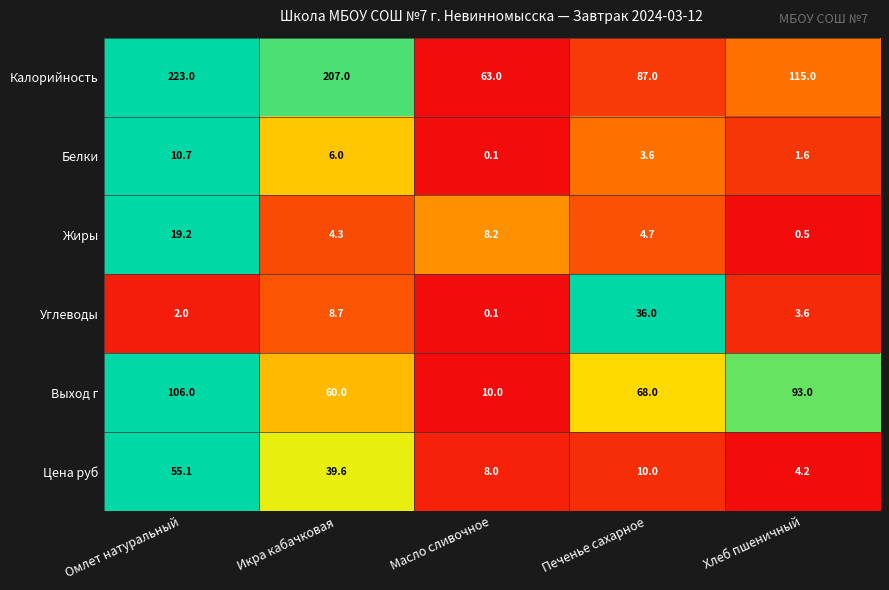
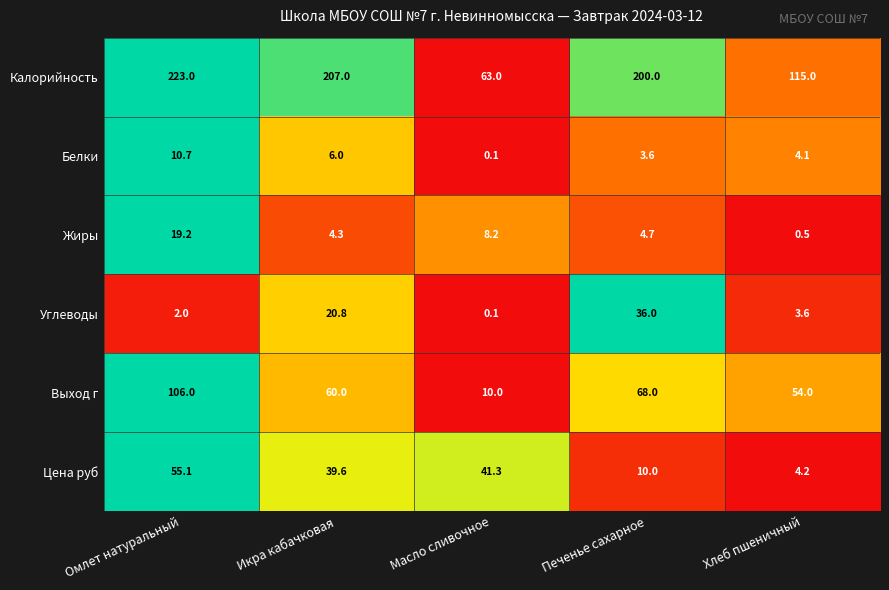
  {
    "Калорийность": {
      "Омлет натуральный": 223.0,
      "Икра кабачковая": 207.0,
      "Масло сливочное": 63.0,
-     "Печенье сахарное": 87.0,
+     "Печенье сахарное": 200.0,
      "Хлеб пшеничный": 115.0
    },
    "Белки": {
      "Омлет натуральный": 10.7,
      "Икра кабачковая": 6.0,
      "Масло сливочное": 0.1,
      "Печенье сахарное": 3.6,
-     "Хлеб пшеничный": 1.6
+     "Хлеб пшеничный": 4.1
    },
    "Жиры": {
      "Омлет натуральный": 19.2,
      "Икра кабачковая": 4.3,
      "Масло сливочное": 8.2,
      "Печенье сахарное": 4.7,
      "Хлеб пшеничный": 0.5
    },
    "Углеводы": {
      "Омлет натуральный": 2.0,
-     "Икра кабачковая": 8.7,
+     "Икра кабачковая": 20.8,
      "Масло сливочное": 0.1,
      "Печенье сахарное": 36.0,
      "Хлеб пшеничный": 3.6
    },
    "Выход г": {
      "Омлет натуральный": 106.0,
      "Икра кабачковая": 60.0,
      "Масло сливочное": 10.0,
      "Печенье сахарное": 68.0,
-     "Хлеб пшеничный": 93.0
+     "Хлеб пшеничный": 54.0
    },
    "Цена руб": {
      "Омлет натуральный": 55.1,
      "Икра кабачковая": 39.6,
-     "Масло сливочное": 8.0,
+     "Масло сливочное": 41.3,
      "Печенье сахарное": 10.0,
      "Хлеб пшеничный": 4.2
    }
  }
